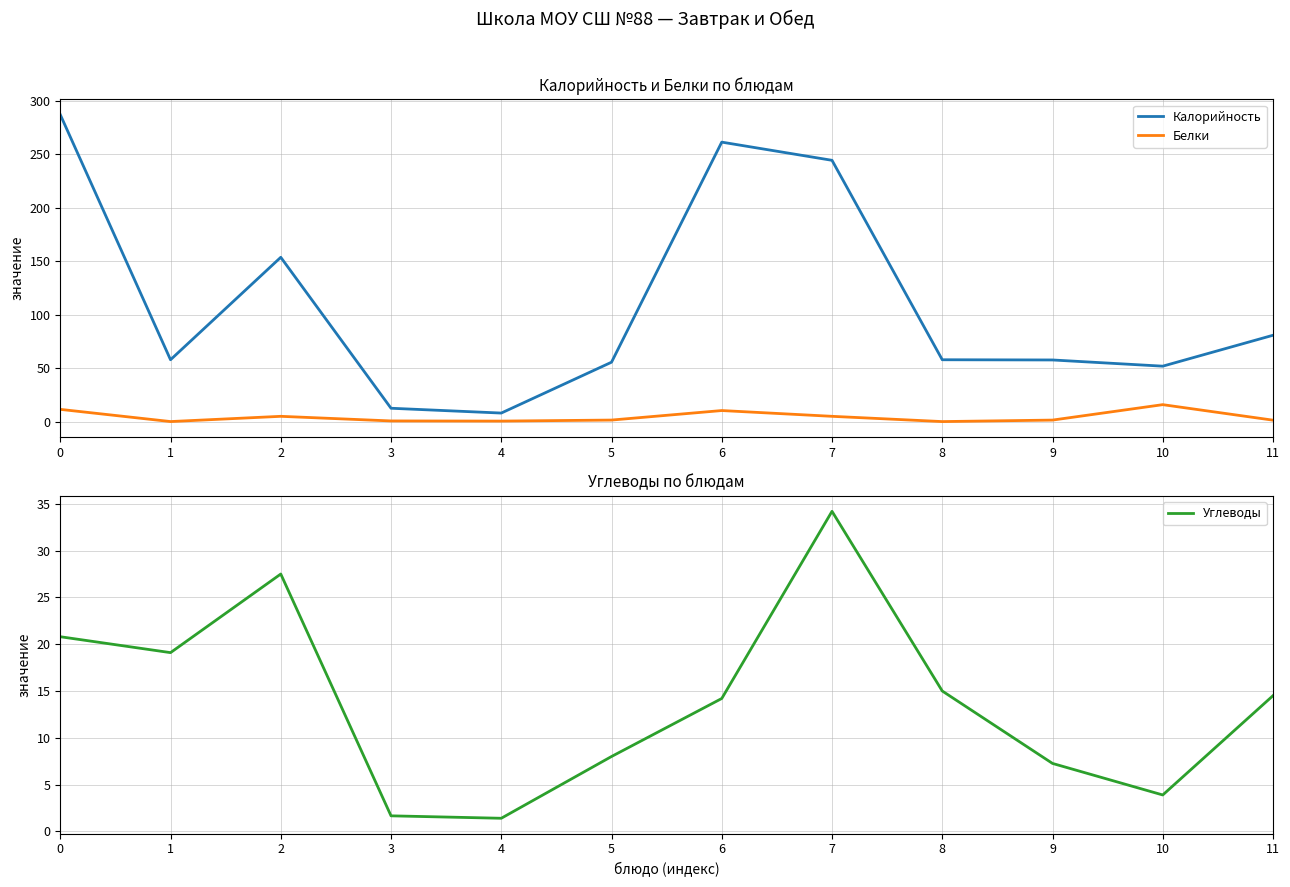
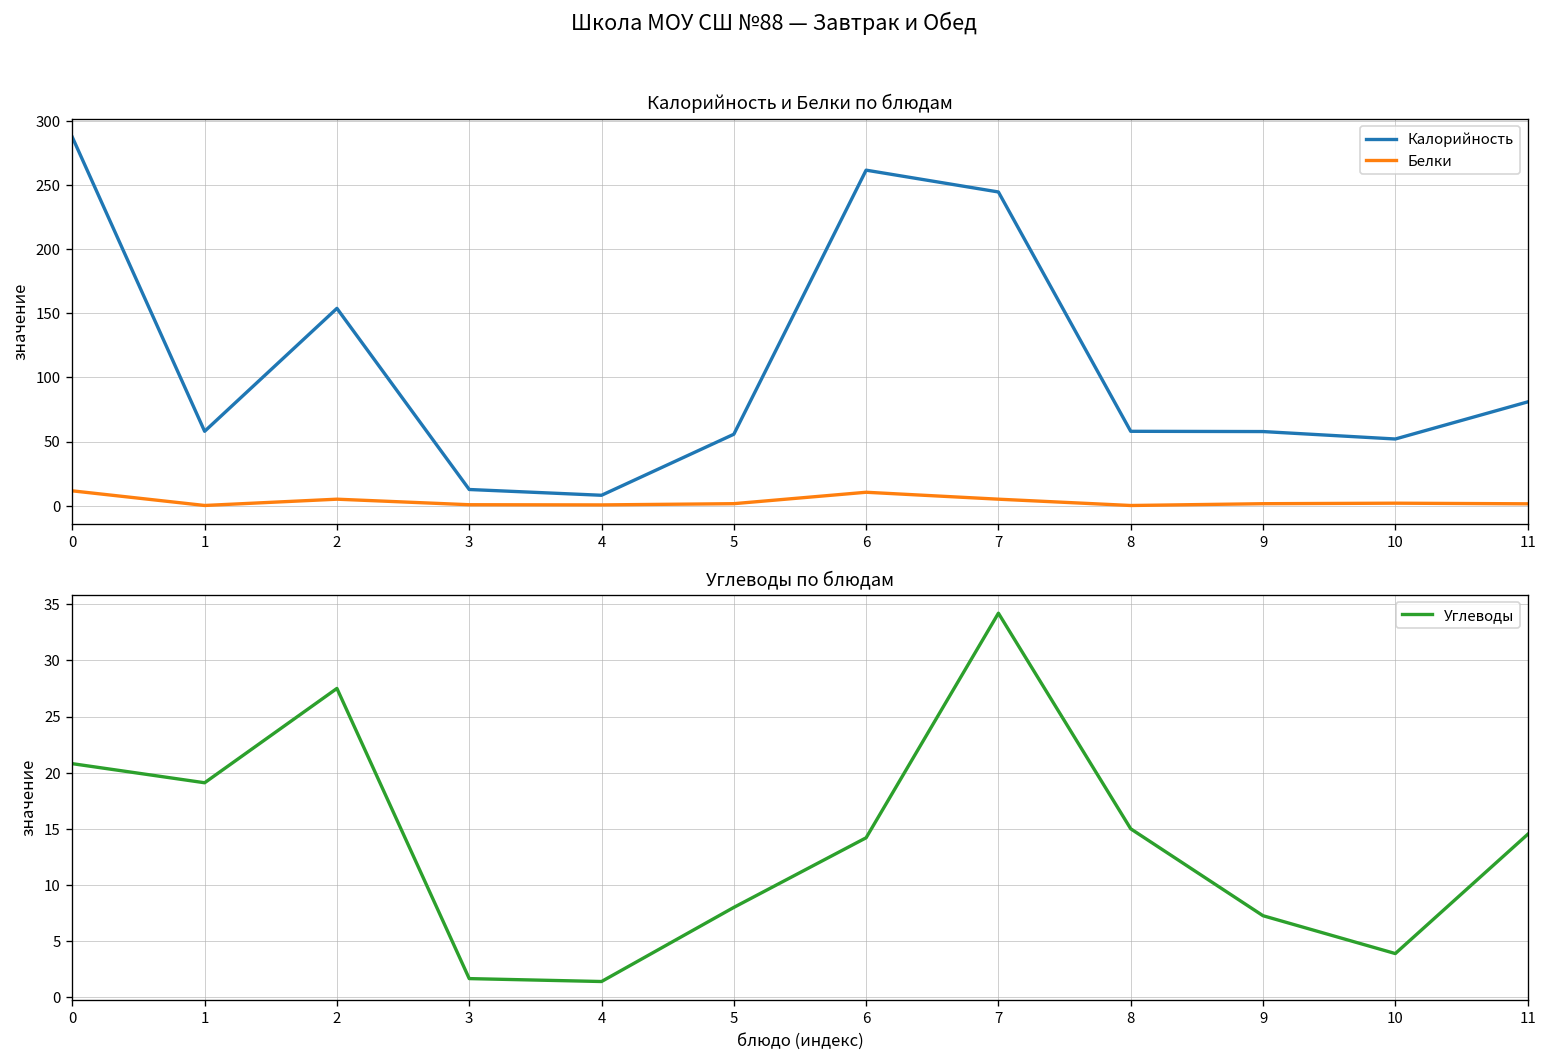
  {
    "Калорийность и Белки по блюдам": {
      "Калорийность": {
        "0": 287,
        "1": 58,
        "2": 154,
        "3": 13,
        "4": 8,
        "5": 56,
        "6": 262,
        "7": 245,
        "8": 58,
        "9": 58,
        "10": 52,
        "11": 81
      },
      "Белки": {
        "0": 12,
        "1": 0,
        "2": 5,
        "3": 1,
        "4": 1,
        "5": 2,
        "6": 11,
        "7": 5,
        "8": 0,
        "9": 2,
-       "10": 16,
+       "10": 2,
        "11": 2
      }
    },
    "Углеводы по блюдам": {
      "0": 21,
      "1": 19,
      "2": 28,
      "3": 2,
      "4": 1,
      "5": 8,
      "6": 14,
      "7": 34,
      "8": 15,
      "9": 7,
      "10": 4,
      "11": 15
    }
  }
